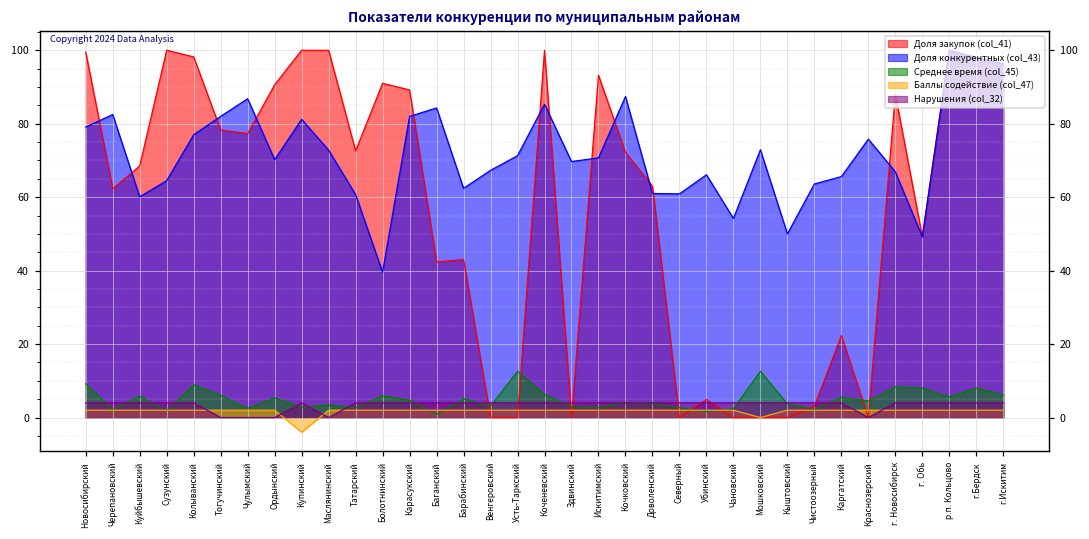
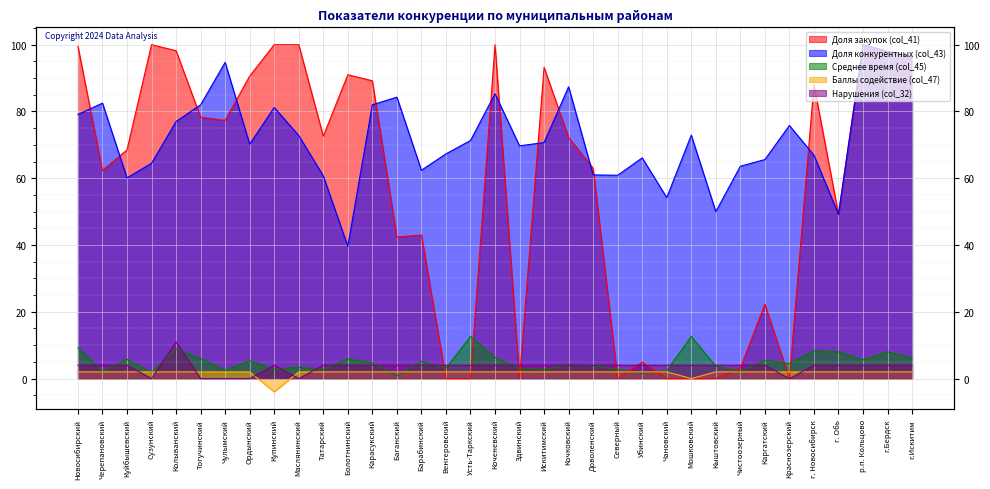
  {
    "Доля закупок (col_41)": {
      "Новосибирский": 100,
      "Черепановский": 62,
      "Куйбышевский": 69,
      "Колыванский": 98,
      "Тогучинский": 78,
      "Чулымский": 77,
      "Ордынский": 91,
      "Купинский": 100,
      "Маслянинский": 100,
      "Татарский": 73,
      "Болотнинский": 91,
      "Карасукский": 89,
      "Баганский": 42,
      "Барабинский": 43,
      "Венгеровский": 0,
      "Усть-Таркский": 0,
      "Коченевский": 100,
      "Здвинский": 0,
      "Искитимский": 93,
      "Кочковский": 72,
      "Доволенский": 63,
      "Северный": 0,
      "Убинский": 5,
      "Чановский": 0,
      "Кыштовский": 0,
      "Чистоозерный": 3,
      "Каргатский": 22
    },
    "Доля конкурентных (col_43)": {
      "Новосибирский": 79,
      "Черепановский": 83,
      "Куйбышевский": 60,
      "Сузунский": 65,
      "Колыванский": 77,
      "Тогучинский": 82,
-     "Чулымский": 87,
+     "Чулымский": 95,
      "Ордынский": 70,
      "Купинский": 81,
      "Маслянинский": 73,
      "Татарский": 61,
      "Болотнинский": 40,
      "Карасукский": 82,
      "Баганский": 84,
      "Барабинский": 62,
      "Венгеровский": 67,
      "Усть-Таркский": 71,
      "Коченевский": 85,
      "Здвинский": 70,
      "Искитимский": 71,
      "Кочковский": 87,
      "Доволенский": 61,
      "Северный": 61,
      "Убинский": 66,
      "Чановский": 54,
      "Мошковский": 73,
      "Кыштовский": 50,
      "Чистоозерный": 64,
      "Каргатский": 66,
      "Краснозерский": 76,
      "г. Новосибирск": 67
    },
    "Среднее время (col_45)": {
      "Новосибирский": 9,
      "Куйбышевский": 6,
      "Колыванский": 9,
      "Тогучинский": 6,
      "Ордынский": 5,
      "Купинский": 3,
      "Маслянинский": 3,
      "Болотнинский": 6,
      "Баганский": 1,
      "Барабинский": 5,
      "Венгеровский": 3,
      "Усть-Таркский": 13,
      "Коченевский": 6,
      "Здвинский": 3,
      "Мошковский": 13,
      "Каргатский": 6,
      "Краснозерский": 5,
      "г. Новосибирск": 8,
      "г. Обь": 8,
      "р.п. Кольцово": 6,
      "г.Бердск": 8,
      "г.Искитим": 6
    },
    "Нарушения (col_32)": {
      "Новосибирский": 4,
      "Черепановский": 4,
      "Куйбышевский": 4,
-     "Сузунский": 4,
-     "Колыванский": 4,
+     "Сузунский": 0,
+     "Колыванский": 11,
      "Тогучинский": 0,
      "Чулымский": 0,
      "Ордынский": 0,
      "Купинский": 4,
      "Маслянинский": 0,
      "Татарский": 4,
      "Болотнинский": 4,
      "Баганский": 4,
      "Барабинский": 4,
      "Венгеровский": 4,
      "Усть-Таркский": 4,
      "Коченевский": 4,
      "Здвинский": 4,
      "Искитимский": 4,
      "Северный": 4,
      "Убинский": 4,
      "Чановский": 4,
      "Мошковский": 4,
      "Чистоозерный": 4,
      "Каргатский": 4,
      "г. Новосибирск": 4,
      "г. Обь": 4,
      "р.п. Кольцово": 4,
      "г.Бердск": 4,
      "г.Искитим": 4
    }
  }
